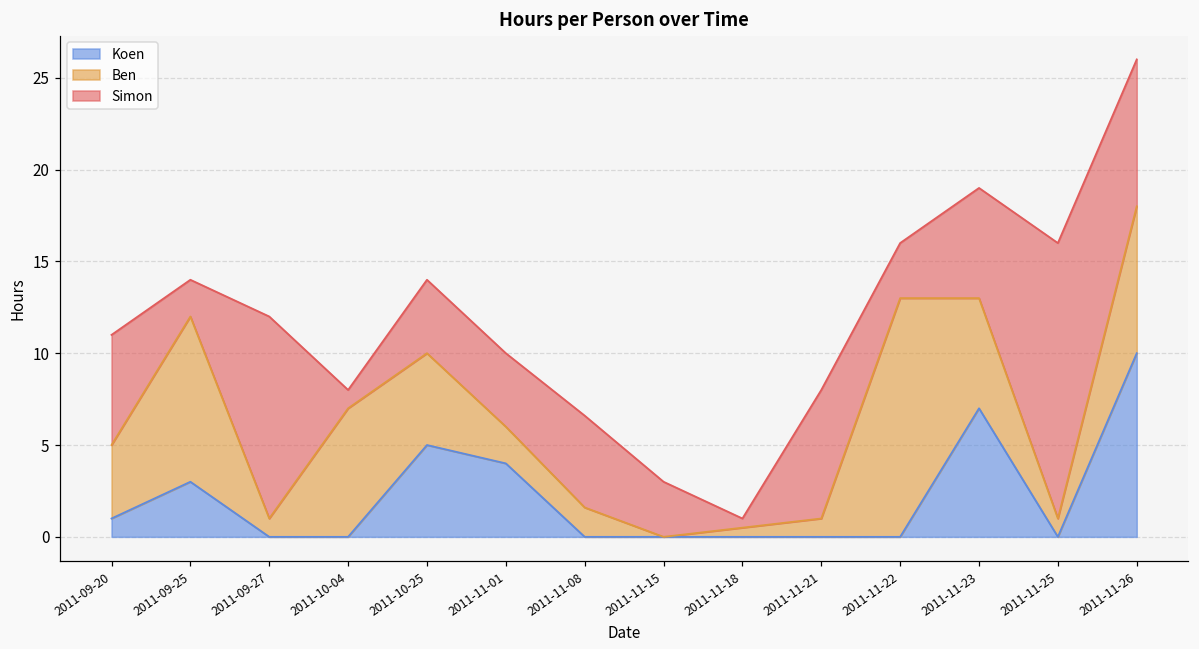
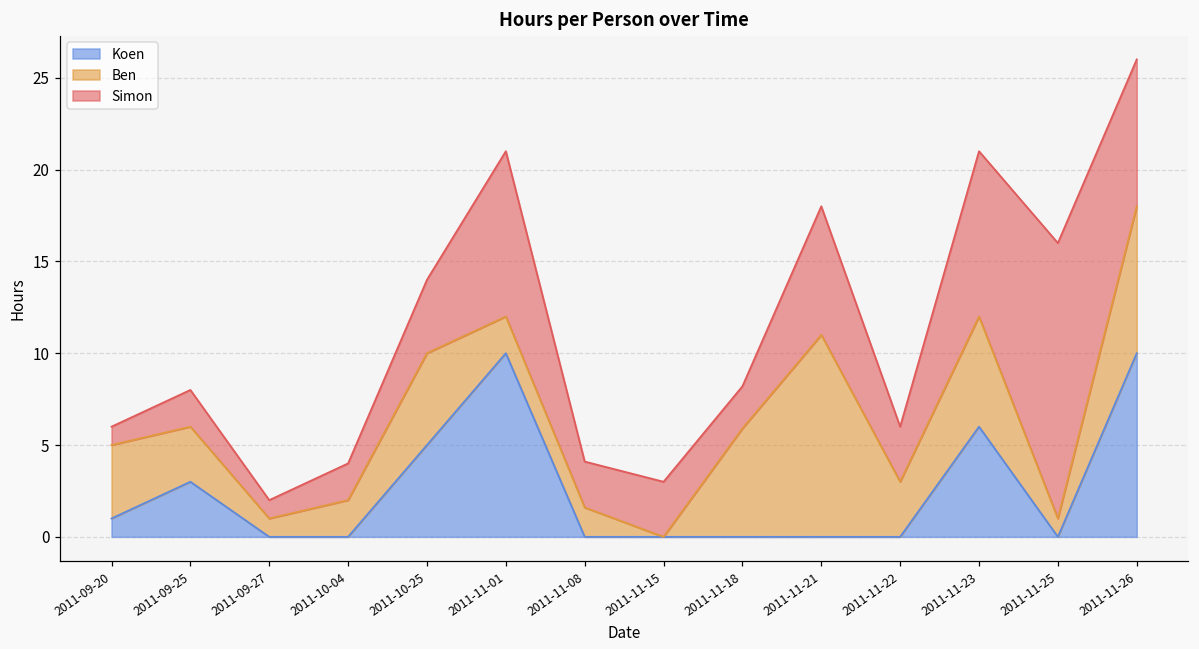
  {
    "Koen": {
      "2011-09-20": 1,
      "2011-09-25": 3,
      "2011-09-27": 0,
      "2011-10-04": 0,
      "2011-10-25": 5,
-     "2011-11-01": 4,
+     "2011-11-01": 10,
      "2011-11-08": 0,
      "2011-11-18": 0,
      "2011-11-21": 0,
      "2011-11-22": 0,
-     "2011-11-23": 7,
+     "2011-11-23": 6,
      "2011-11-25": 0,
      "2011-11-26": 10
    },
    "Ben": {
      "2011-09-20": 4.0,
-     "2011-09-25": 9,
+     "2011-09-25": 3,
      "2011-09-27": 1.0,
-     "2011-10-04": 7,
+     "2011-10-04": 2,
      "2011-10-25": 5.0,
      "2011-11-01": 2.0,
      "2011-11-08": 1.6,
-     "2011-11-18": 0.5,
-     "2011-11-21": 1,
-     "2011-11-22": 13,
+     "2011-11-18": 5.9,
+     "2011-11-21": 11,
+     "2011-11-22": 3,
      "2011-11-23": 6.0,
      "2011-11-25": 1.0,
      "2011-11-26": 8.0
    },
    "Simon": {
-     "2011-09-20": 6,
+     "2011-09-20": 1,
      "2011-09-25": 2.0,
-     "2011-09-27": 11,
-     "2011-10-04": 1,
+     "2011-09-27": 1,
+     "2011-10-04": 2,
      "2011-10-25": 4.0,
-     "2011-11-01": 4,
-     "2011-11-08": 5.0,
+     "2011-11-01": 9,
+     "2011-11-08": 2.5,
      "2011-11-15": 3.0,
-     "2011-11-18": 0.5,
+     "2011-11-18": 2.3,
      "2011-11-21": 7.0,
      "2011-11-22": 3.0,
-     "2011-11-23": 6,
+     "2011-11-23": 9,
      "2011-11-25": 15.0,
      "2011-11-26": 8.0
    }
  }
